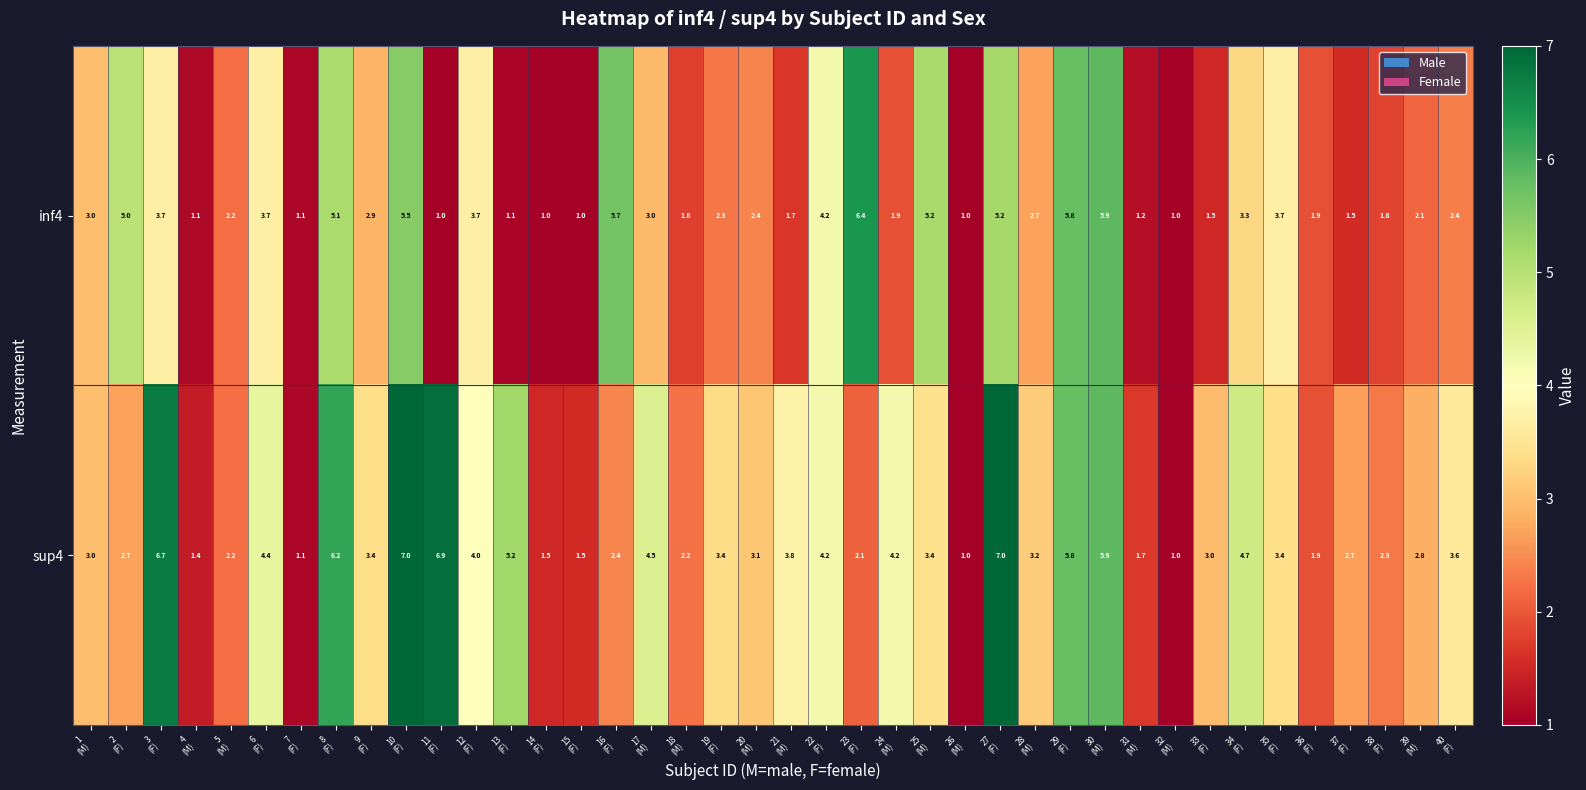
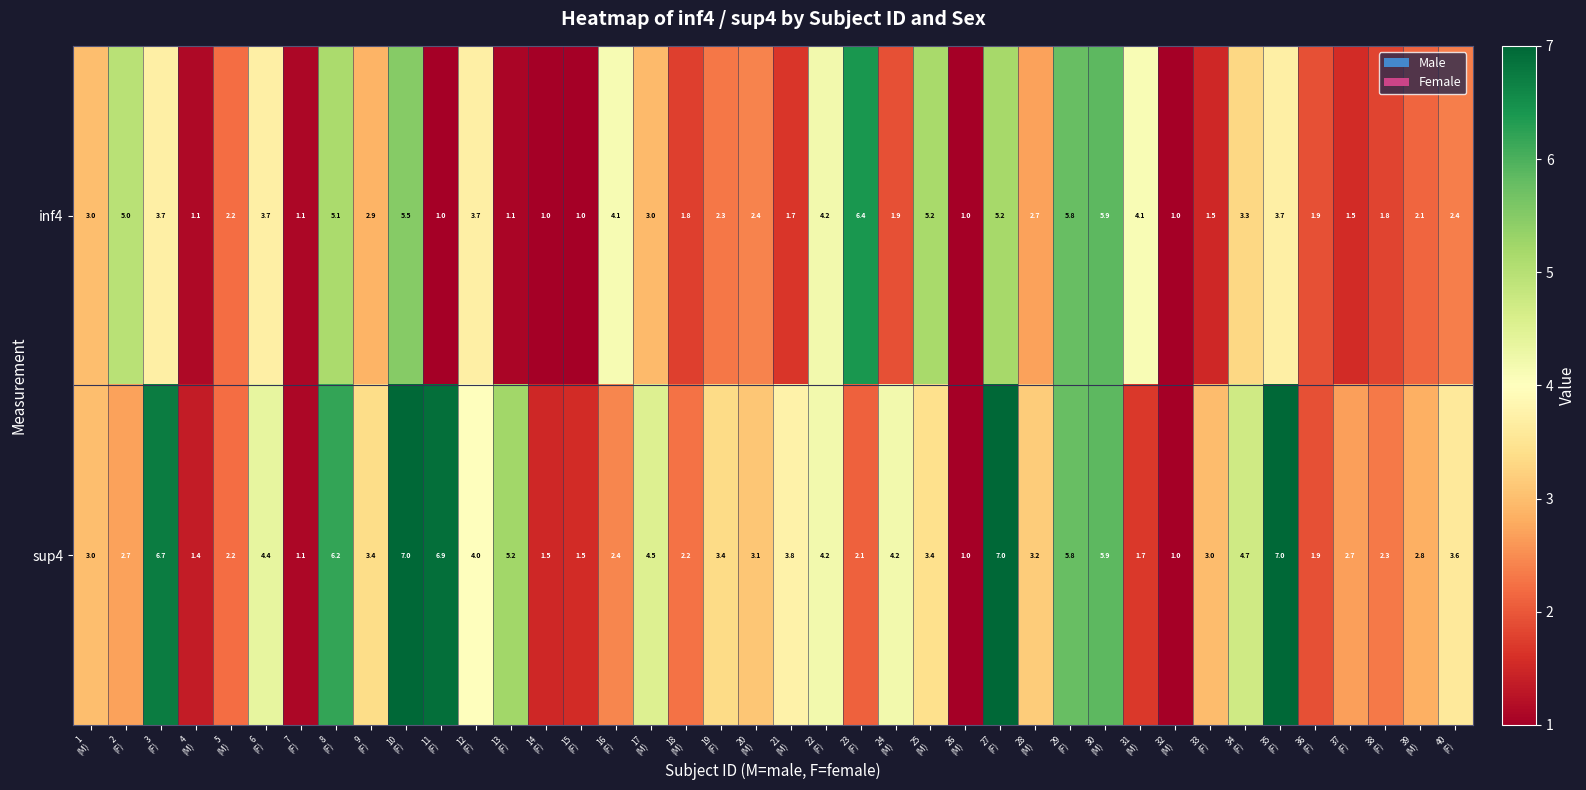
  {
    "inf4": {
      "1 (M)": 3.0,
      "2 (F)": 5.0,
      "3 (F)": 3.7,
      "4 (M)": 1.1,
      "5 (M)": 2.2,
      "6 (F)": 3.7,
      "7 (F)": 1.1,
      "8 (F)": 5.1,
      "9 (F)": 2.9,
      "10 (F)": 5.5,
      "11 (F)": 1.0,
      "12 (F)": 3.7,
      "13 (F)": 1.1,
      "14 (F)": 1.0,
      "15 (F)": 1.0,
-     "16 (F)": 5.7,
+     "16 (F)": 4.1,
      "17 (M)": 3.0,
      "18 (M)": 1.8,
      "19 (F)": 2.3,
      "20 (M)": 2.4,
      "21 (M)": 1.7,
      "22 (F)": 4.2,
      "23 (F)": 6.4,
      "24 (M)": 1.9,
      "25 (M)": 5.2,
      "26 (M)": 1.0,
      "27 (F)": 5.2,
      "28 (M)": 2.7,
      "29 (F)": 5.8,
      "30 (M)": 5.9,
-     "31 (M)": 1.2,
+     "31 (M)": 4.1,
      "32 (M)": 1.0,
      "33 (F)": 1.5,
      "34 (F)": 3.3,
      "35 (F)": 3.7,
      "36 (F)": 1.9,
      "37 (F)": 1.5,
      "38 (F)": 1.8,
      "39 (M)": 2.1,
      "40 (F)": 2.4
    },
    "sup4": {
      "1 (M)": 3.0,
      "2 (F)": 2.7,
      "3 (F)": 6.7,
      "4 (M)": 1.4,
      "5 (M)": 2.2,
      "6 (F)": 4.4,
      "7 (F)": 1.1,
      "8 (F)": 6.2,
      "9 (F)": 3.4,
      "10 (F)": 7.0,
      "11 (F)": 6.9,
      "12 (F)": 4.0,
      "13 (F)": 5.2,
      "14 (F)": 1.5,
      "15 (F)": 1.5,
      "16 (F)": 2.4,
      "17 (M)": 4.5,
      "18 (M)": 2.2,
      "19 (F)": 3.4,
      "20 (M)": 3.1,
      "21 (M)": 3.8,
      "22 (F)": 4.2,
      "23 (F)": 2.1,
      "24 (M)": 4.2,
      "25 (M)": 3.4,
      "26 (M)": 1.0,
      "27 (F)": 7.0,
      "28 (M)": 3.2,
      "29 (F)": 5.8,
      "30 (M)": 5.9,
      "31 (M)": 1.7,
      "32 (M)": 1.0,
      "33 (F)": 3.0,
      "34 (F)": 4.7,
-     "35 (F)": 3.4,
+     "35 (F)": 7.0,
      "36 (F)": 1.9,
      "37 (F)": 2.7,
      "38 (F)": 2.3,
      "39 (M)": 2.8,
      "40 (F)": 3.6
    }
  }
